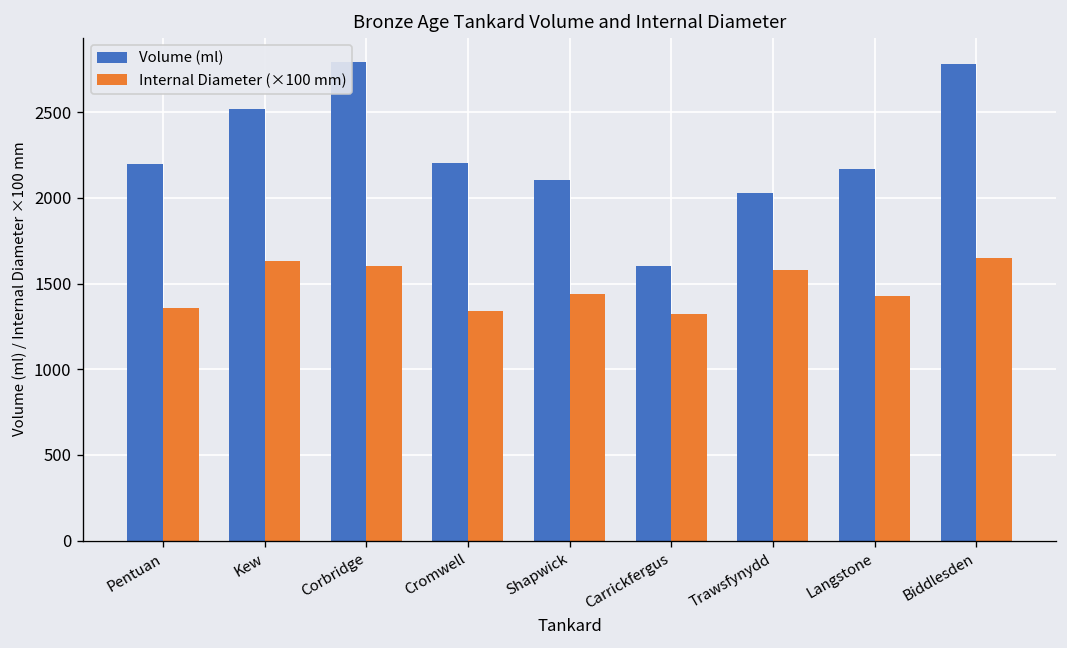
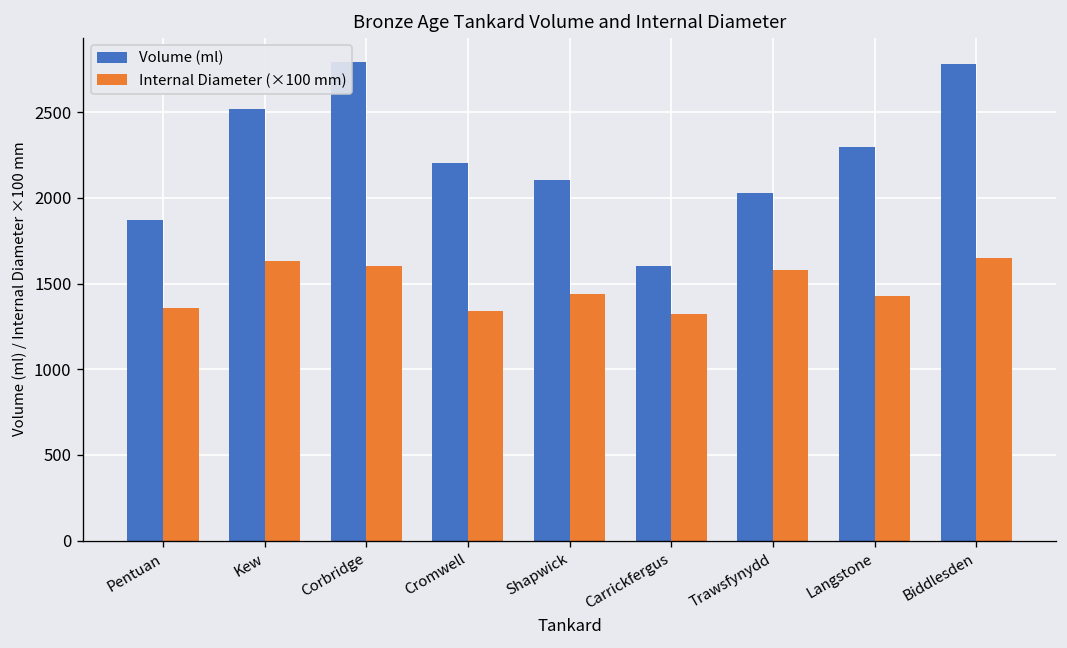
  {
    "Volume (ml)": {
-     "Pentuan": 2200,
+     "Pentuan": 1870,
      "Kew": 2520,
      "Cromwell": 2210,
      "Shapwick": 2100,
      "Carrickfergus": 1600,
      "Trawsfynydd": 2030,
-     "Langstone": 2170,
+     "Langstone": 2300,
      "Biddlesden": 2780
    },
    "Internal Diameter (×100 mm)": {
      "Pentuan": 1360,
      "Kew": 1630,
      "Corbridge": 1600,
      "Cromwell": 1340,
      "Shapwick": 1440,
      "Carrickfergus": 1320,
      "Trawsfynydd": 1580,
      "Langstone": 1430,
      "Biddlesden": 1650
    }
  }
